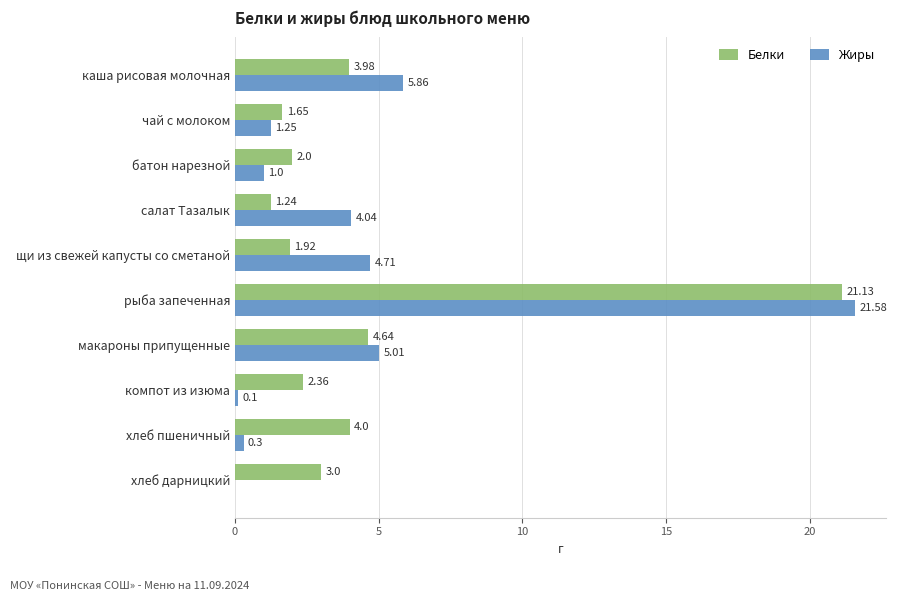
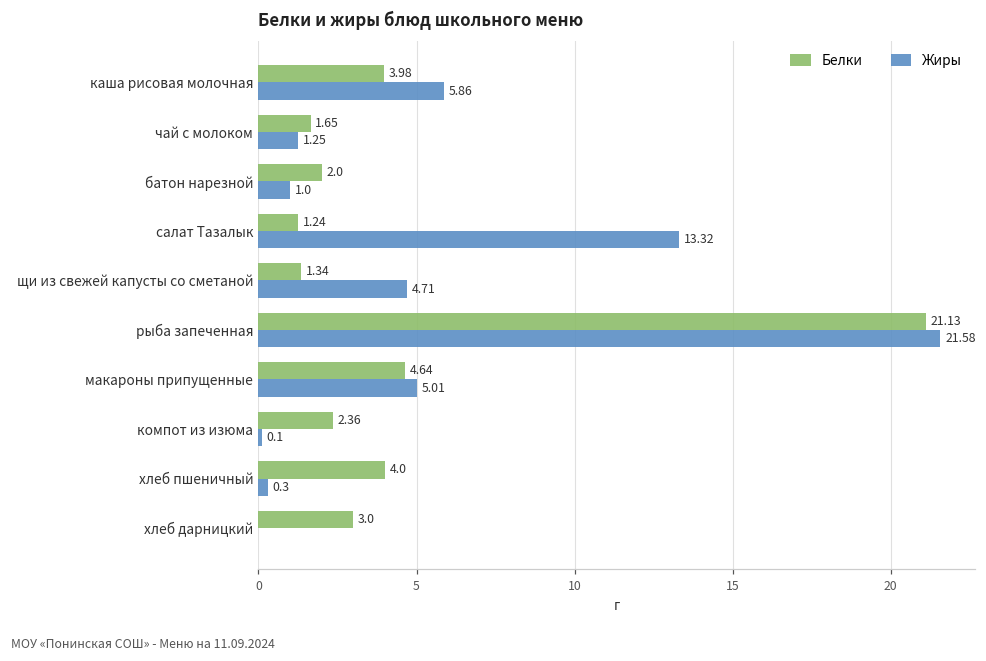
  {
    "Белки": {
      "каша рисовая молочная": 3.98,
      "чай с молоком": 1.65,
      "батон нарезной": 2.0,
      "салат Тазалык": 1.24,
-     "щи из свежей капусты со сметаной": 1.92,
+     "щи из свежей капусты со сметаной": 1.34,
      "рыба запеченная": 21.13,
      "макароны припущенные": 4.64,
      "компот из изюма": 2.36,
      "хлеб пшеничный": 4.0,
      "хлеб дарницкий": 3.0
    },
    "Жиры": {
      "каша рисовая молочная": 5.86,
      "чай с молоком": 1.25,
      "батон нарезной": 1.0,
-     "салат Тазалык": 4.04,
+     "салат Тазалык": 13.32,
      "щи из свежей капусты со сметаной": 4.71,
      "рыба запеченная": 21.58,
      "макароны припущенные": 5.01,
      "компот из изюма": 0.1,
      "хлеб пшеничный": 0.3
    }
  }
